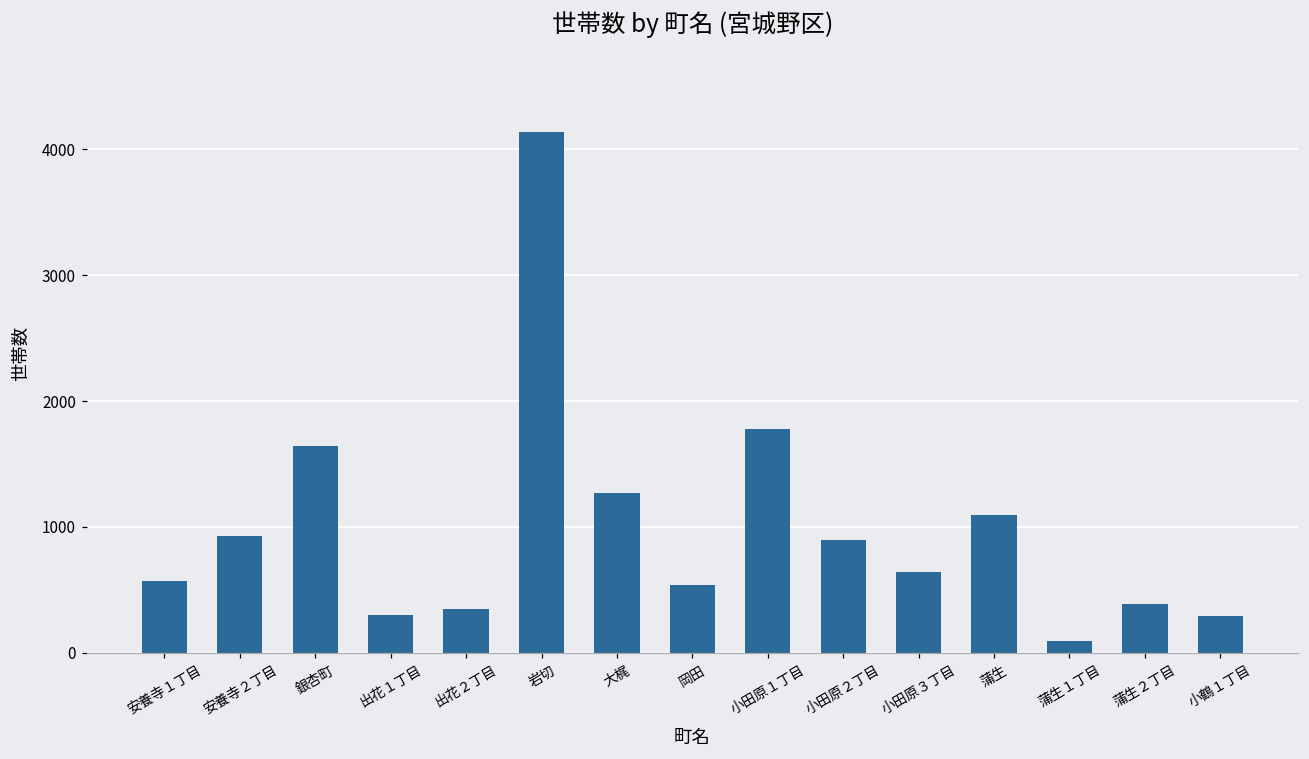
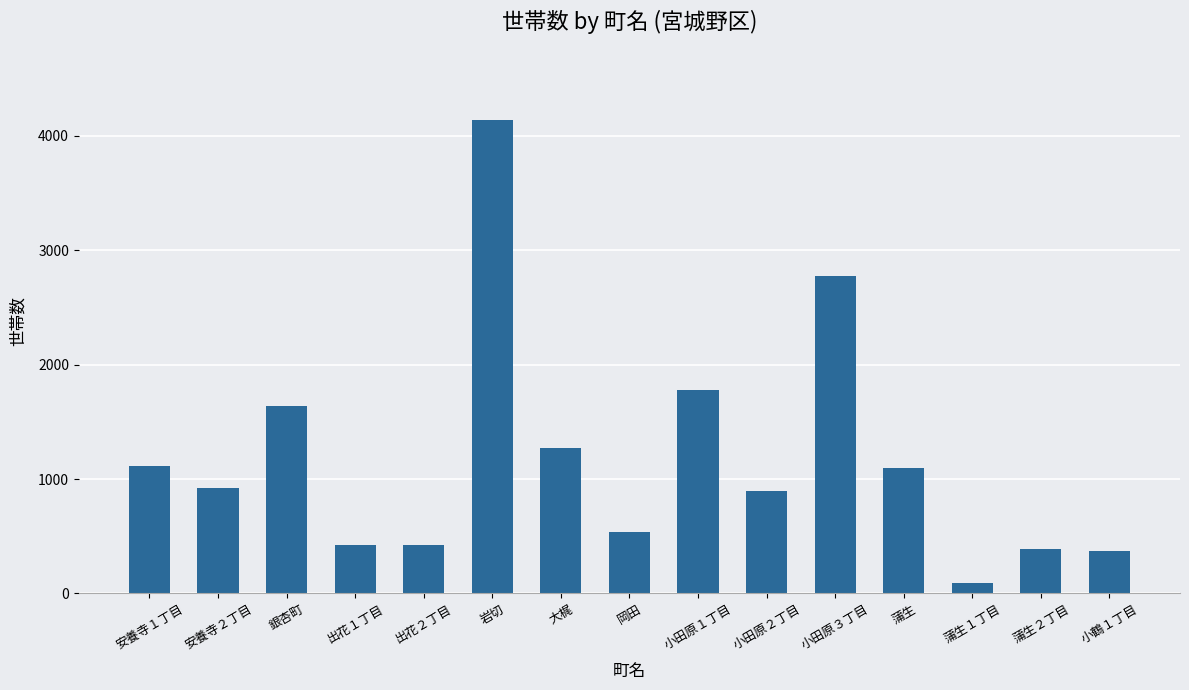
  {
-   "安養寺１丁目": 570,
+   "安養寺１丁目": 1110,
    "安養寺２丁目": 930,
    "銀杏町": 1640,
-   "出花１丁目": 300,
-   "出花２丁目": 350,
+   "出花１丁目": 420,
+   "出花２丁目": 420,
    "岩切": 4140,
    "大梶": 1270,
    "岡田": 540,
    "小田原１丁目": 1780,
    "小田原２丁目": 890,
-   "小田原３丁目": 650,
+   "小田原３丁目": 2770,
    "蒲生": 1100,
    "蒲生１丁目": 90,
    "蒲生２丁目": 390,
-   "小鶴１丁目": 300
+   "小鶴１丁目": 370
  }
